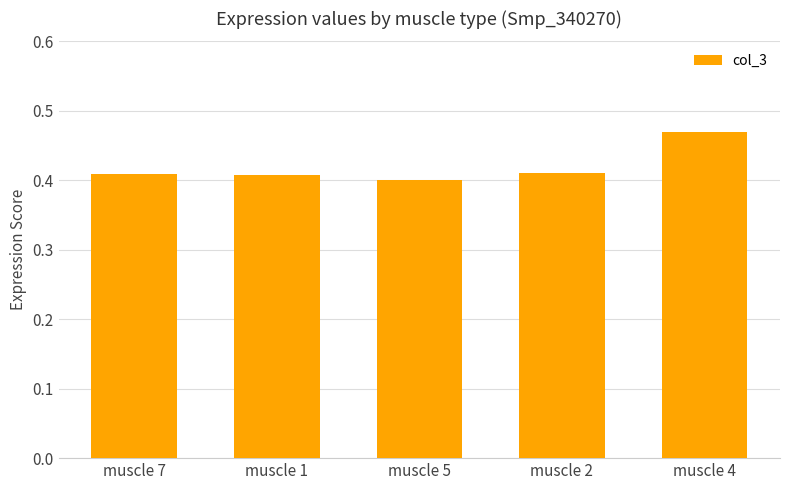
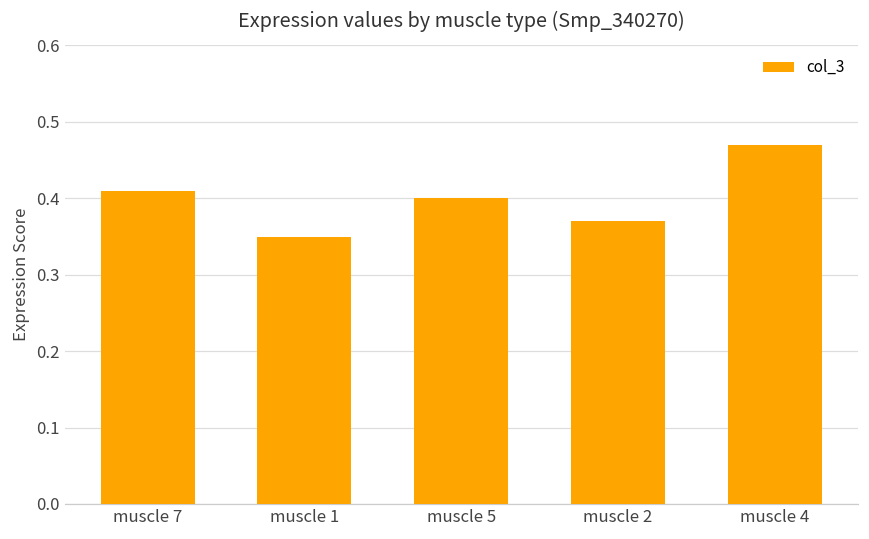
  {
    "muscle 7": 0.41,
-   "muscle 1": 0.41,
+   "muscle 1": 0.35,
    "muscle 5": 0.40,
-   "muscle 2": 0.41,
+   "muscle 2": 0.37,
    "muscle 4": 0.47
  }
